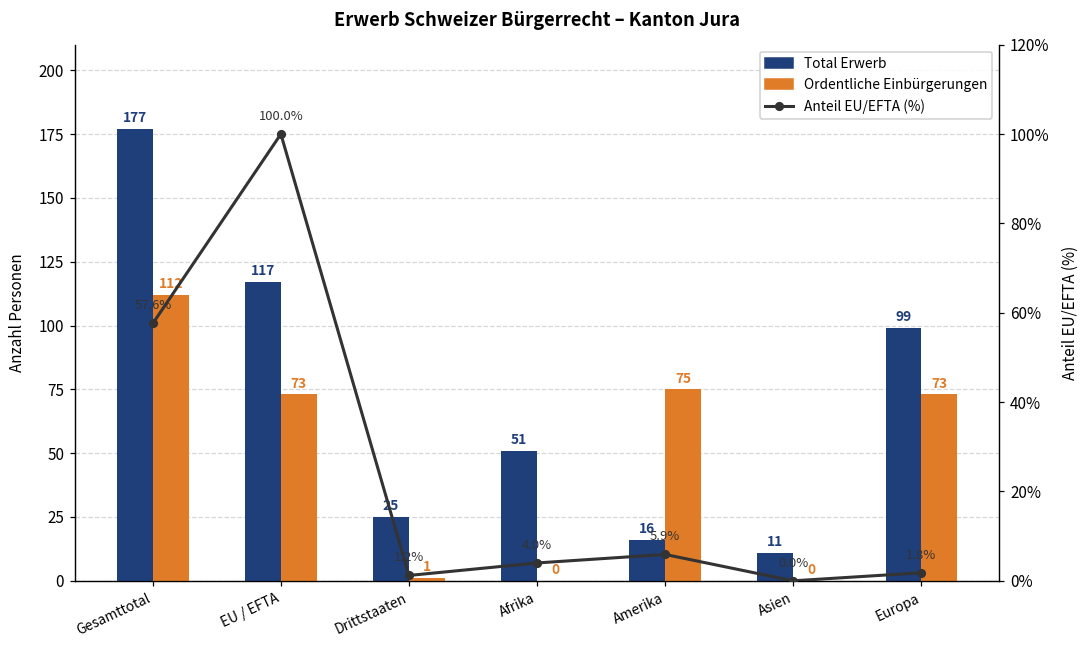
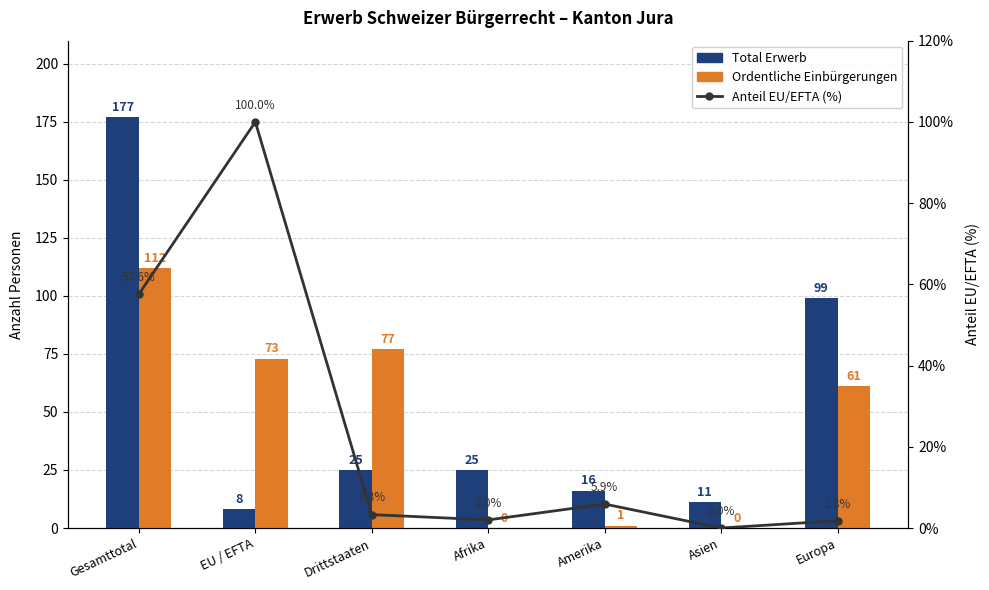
  {
    "Total Erwerb": {
      "Gesamttotal": "177",
-     "EU / EFTA": "117",
+     "EU / EFTA": "8",
      "Drittstaaten": "25",
-     "Afrika": "51",
+     "Afrika": "25",
      "Asien": "11",
      "Europa": "99"
    },
    "Ordentliche Einbürgerungen": {
      "Gesamttotal": "112",
      "EU / EFTA": "73",
-     "Drittstaaten": "1",
+     "Drittstaaten": "77",
      "Afrika": "0",
-     "Amerika": "75",
+     "Amerika": "1",
      "Asien": "0",
-     "Europa": "73"
+     "Europa": "61"
    },
    "Anteil EU/EFTA (%)": {
      "Gesamttotal": "57.6%",
      "EU / EFTA": "100.0%",
-     "Drittstaaten": "1.2%",
-     "Afrika": "4.0%",
+     "Drittstaaten": "3.3%",
+     "Afrika": "2.0%",
      "Amerika": "5.9%",
      "Asien": "0.0%",
      "Europa": "1.8%"
    }
  }
